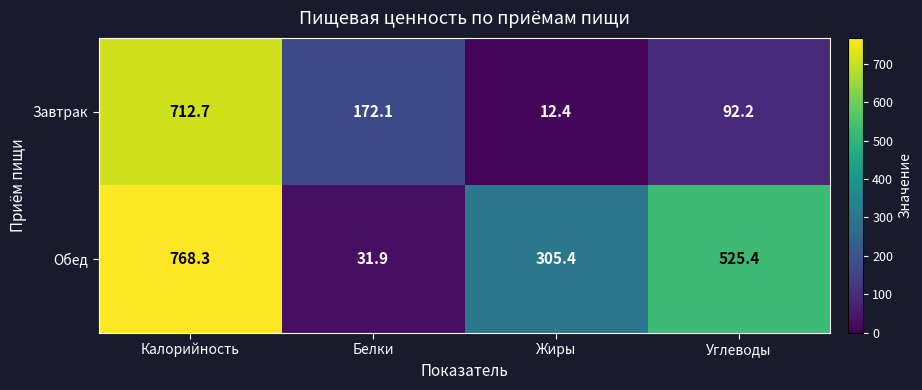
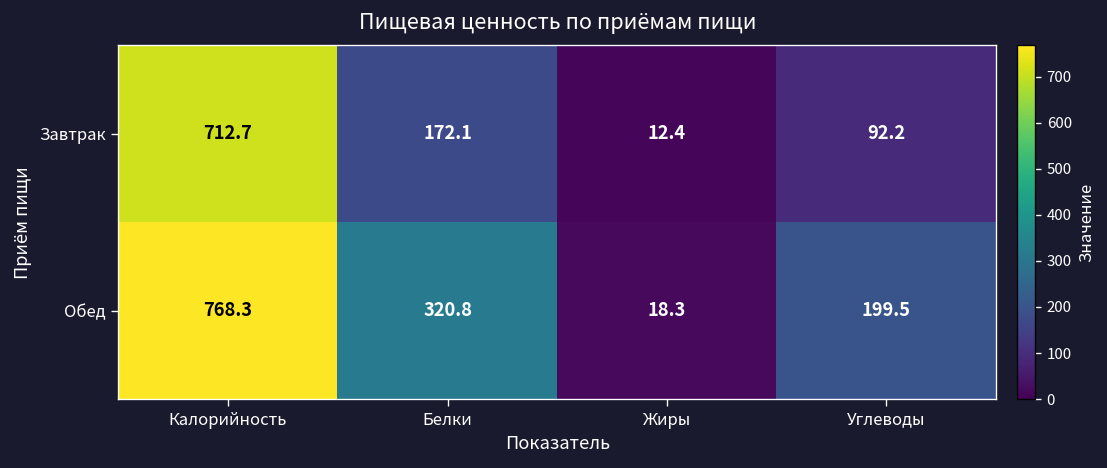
  {
    "Завтрак": {
      "Калорийность": 712.7,
      "Белки": 172.1,
      "Жиры": 12.4,
      "Углеводы": 92.2
    },
    "Обед": {
      "Калорийность": 768.3,
-     "Белки": 31.9,
-     "Жиры": 305.4,
-     "Углеводы": 525.4
+     "Белки": 320.8,
+     "Жиры": 18.3,
+     "Углеводы": 199.5
    }
  }
